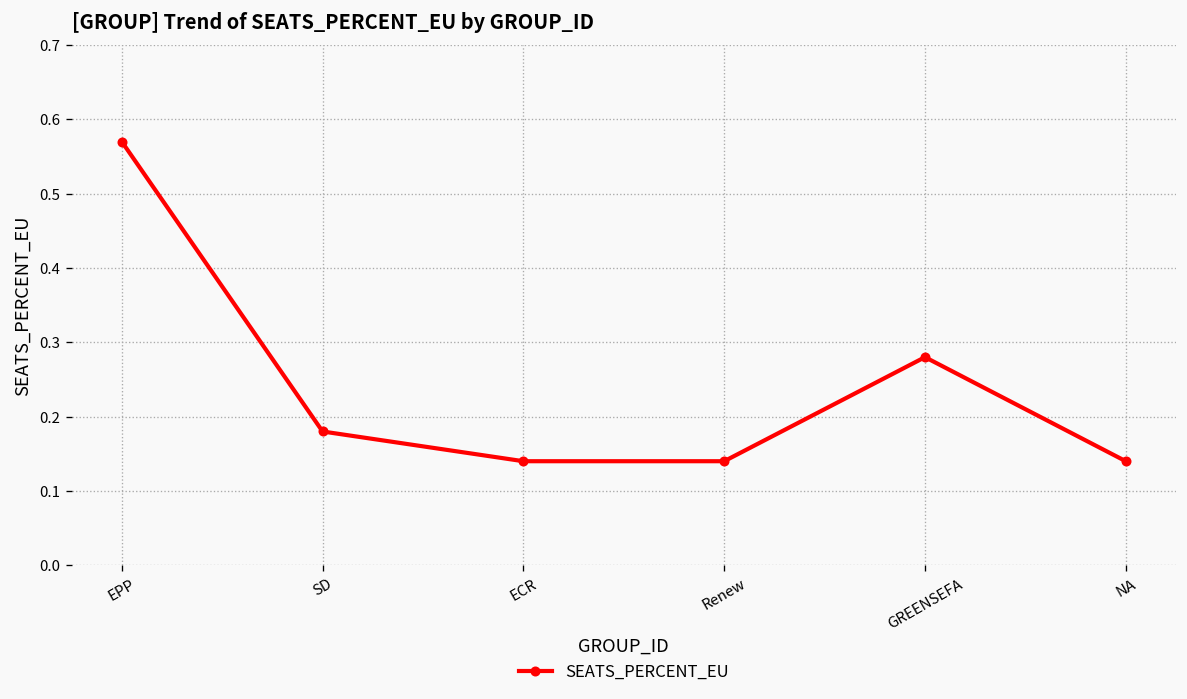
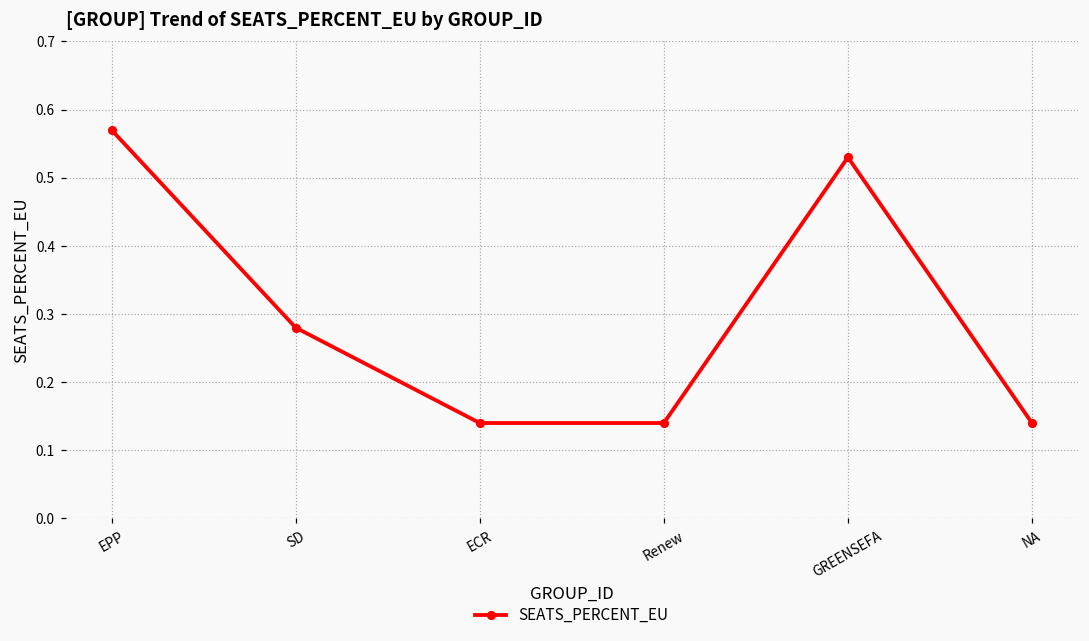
  {
    "EPP": 0.57,
-   "SD": 0.18,
+   "SD": 0.28,
    "ECR": 0.14,
    "Renew": 0.14,
-   "GREENSEFA": 0.28,
+   "GREENSEFA": 0.53,
    "NA": 0.14
  }
